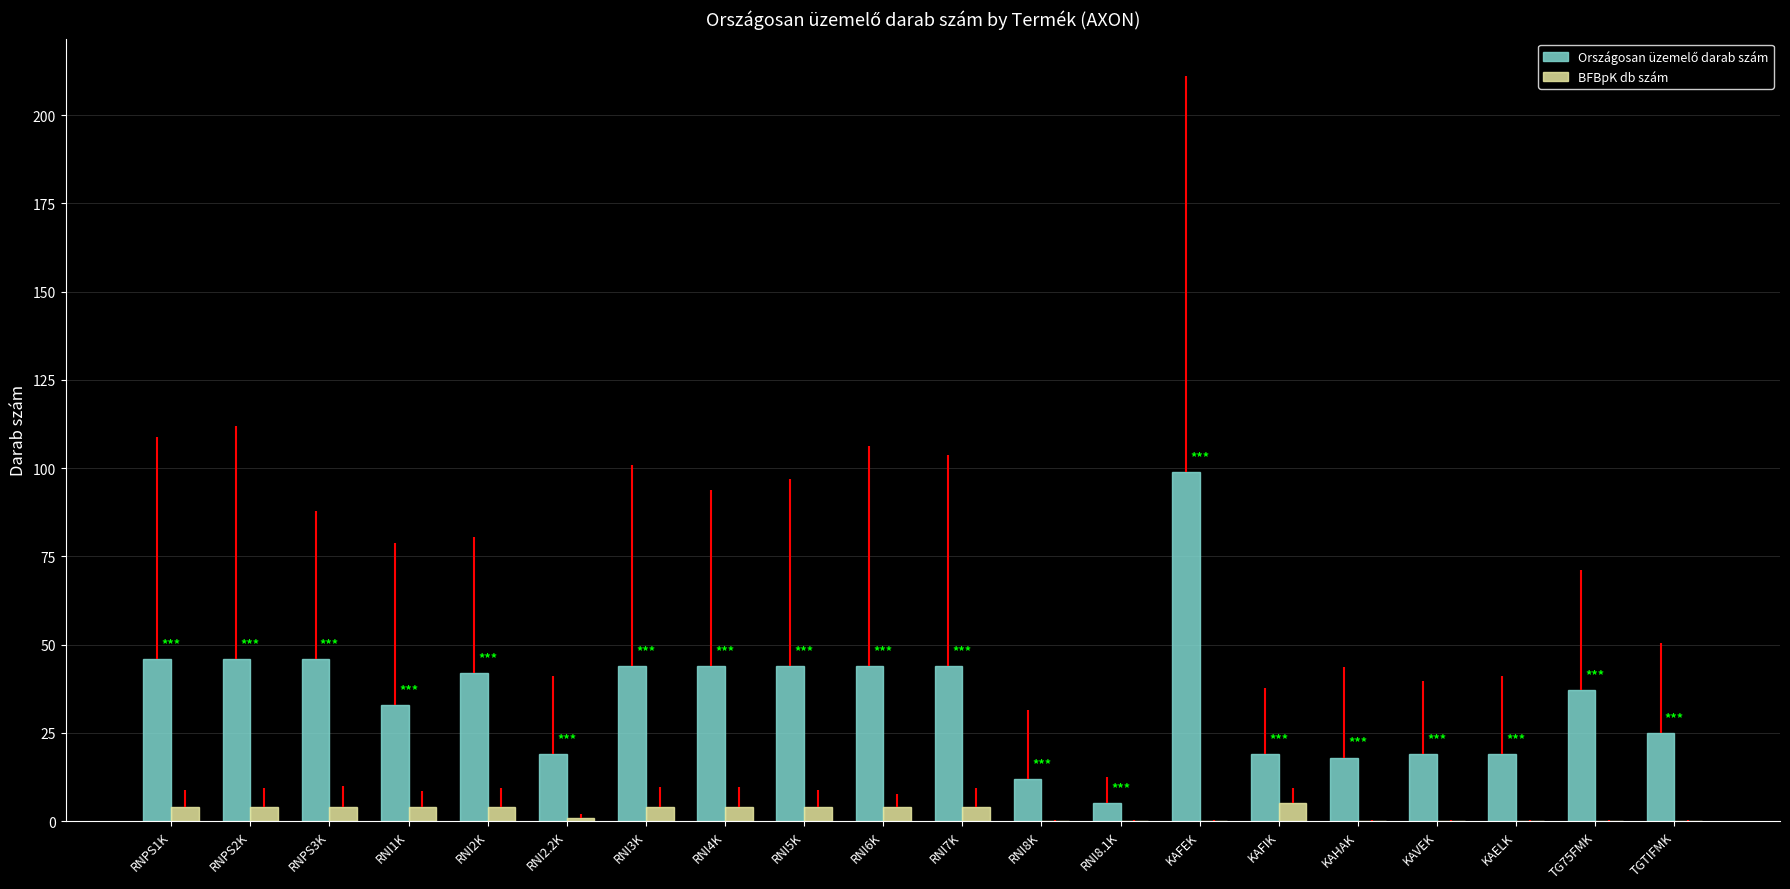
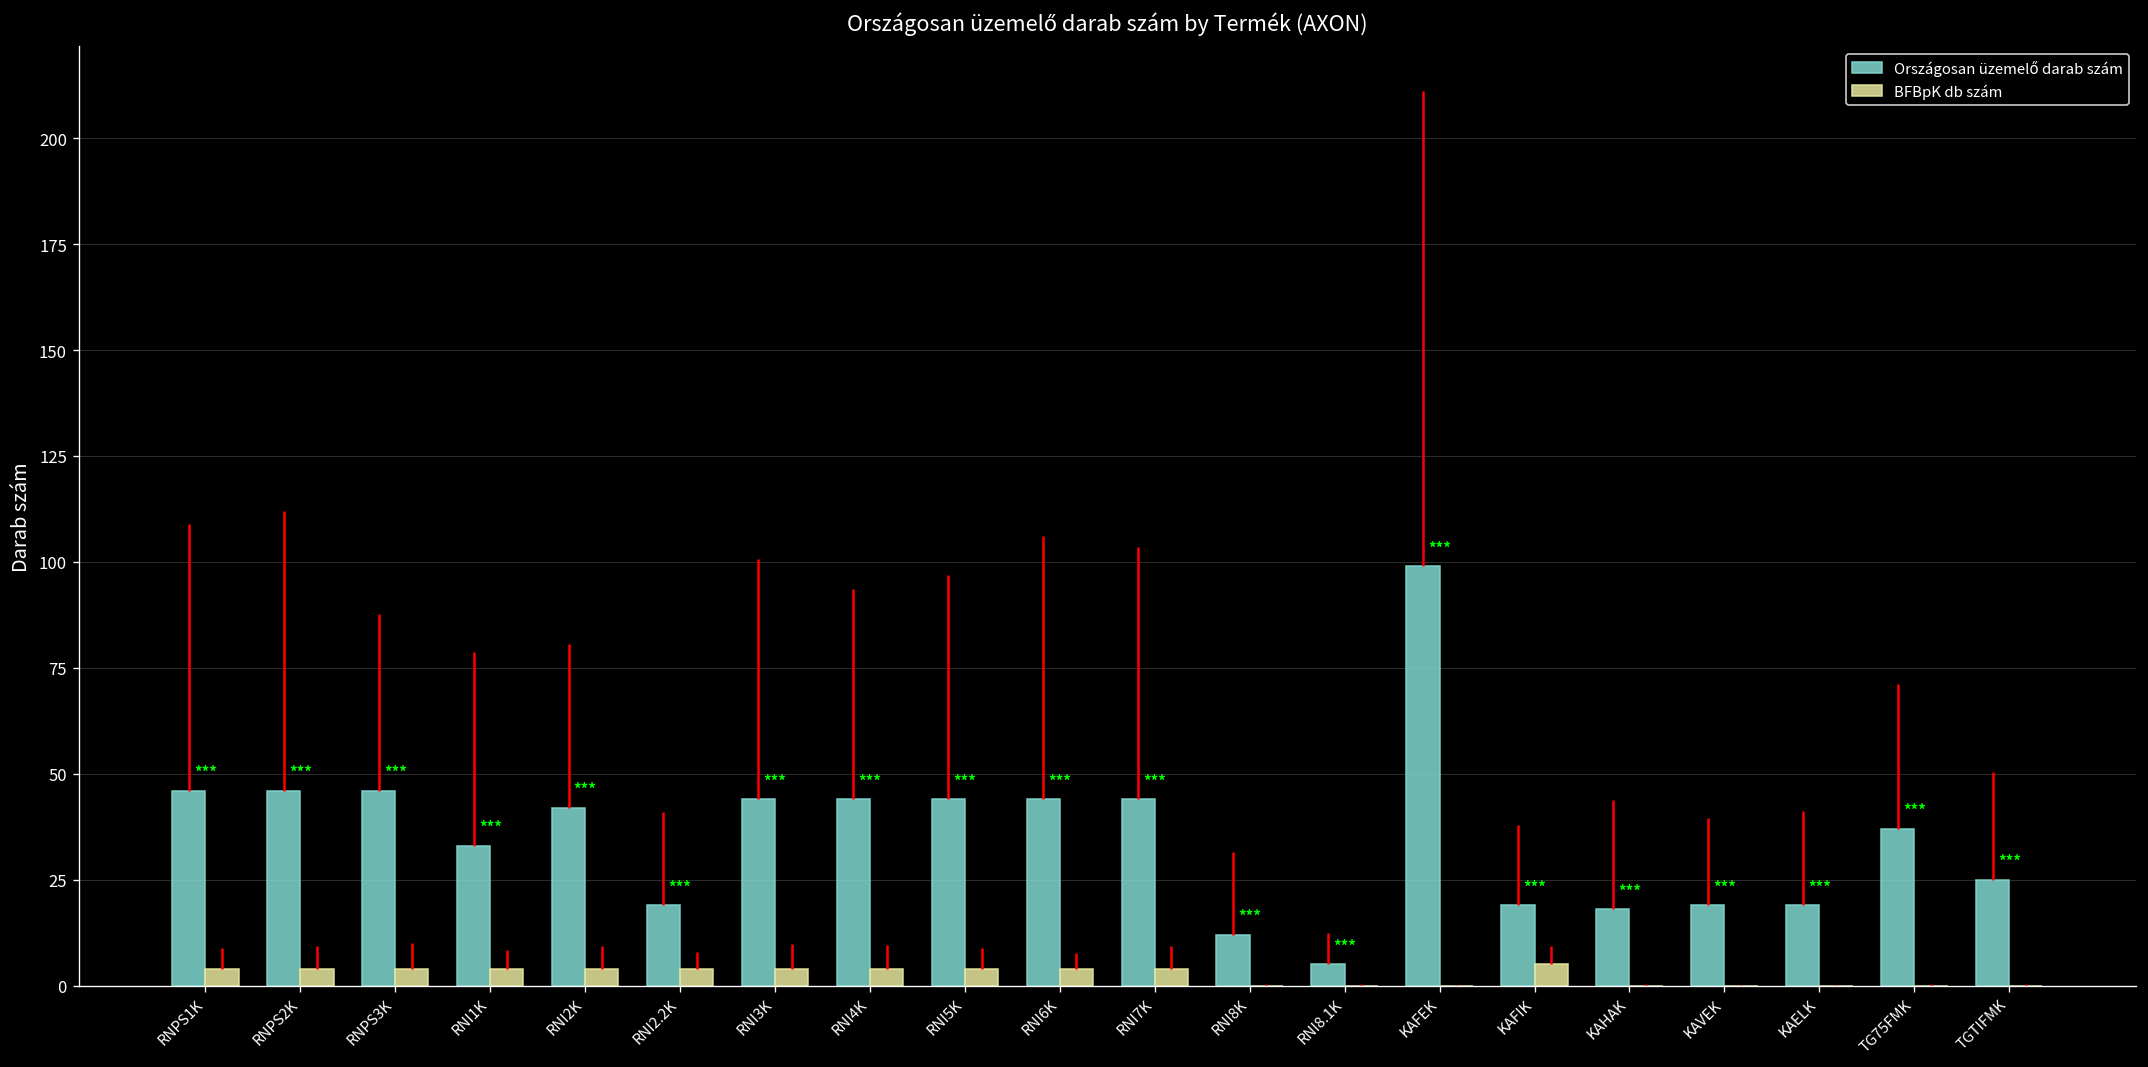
  {
    "Országosan üzemelő darab szám": {
      "RNPS1K": 46,
      "RNPS2K": 46,
      "RNPS3K": 46,
      "RNI1K": 33,
      "RNI2K": 42,
      "RNI2.2K": 19,
      "RNI3K": 44,
      "RNI4K": 44,
      "RNI5K": 44,
      "RNI6K": 44,
      "RNI7K": 44,
      "RNI8K": 12,
      "RNI8.1K": 5,
      "KAFEK": 99,
      "KAFIK": 19,
      "KAHAK": 18,
      "KAVEK": 19,
      "KAELK": 19,
      "TG75FMK": 37,
      "TGTIFMK": 25
    },
    "BFBpK db szám": {
      "RNPS1K": 4,
      "RNPS2K": 4,
      "RNPS3K": 4,
      "RNI1K": 4,
      "RNI2K": 4,
-     "RNI2.2K": 1,
+     "RNI2.2K": 4,
      "RNI3K": 4,
      "RNI4K": 4,
      "RNI5K": 4,
      "RNI6K": 4,
      "RNI7K": 4,
      "RNI8K": 0,
      "RNI8.1K": 0,
      "KAFEK": 0,
      "KAFIK": 5,
      "KAHAK": 0,
      "KAVEK": 0,
      "KAELK": 0,
      "TG75FMK": 0,
      "TGTIFMK": 0
    }
  }
